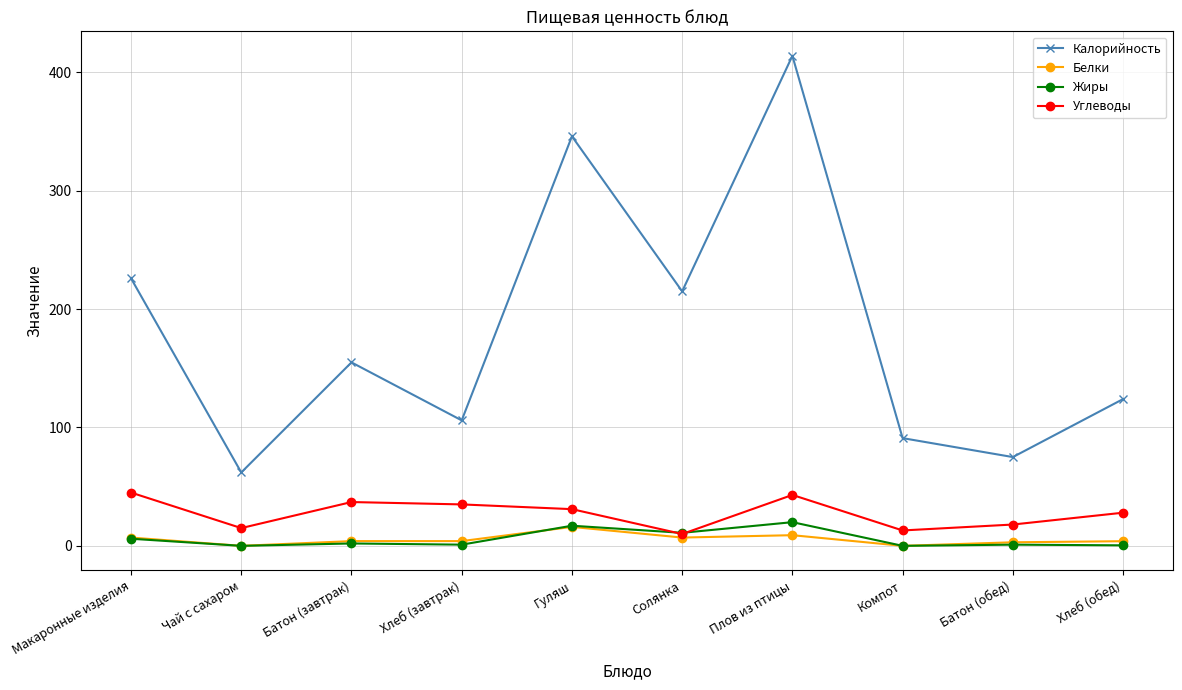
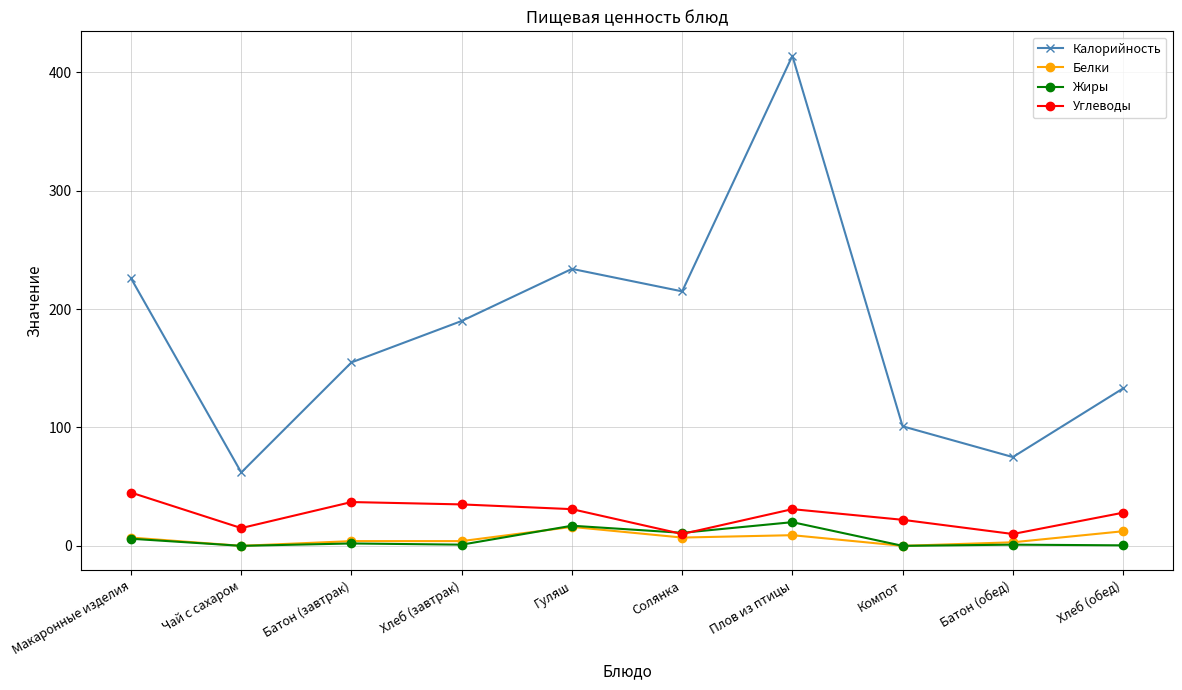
  {
    "Калорийность": {
      "Макаронные изделия": 226,
      "Чай с сахаром": 62,
      "Батон (завтрак)": 155,
-     "Хлеб (завтрак)": 106,
-     "Гуляш": 346,
+     "Хлеб (завтрак)": 190,
+     "Гуляш": 234,
      "Солянка": 215,
      "Плов из птицы": 414,
-     "Компот": 91,
+     "Компот": 101,
      "Батон (обед)": 75,
-     "Хлеб (обед)": 124
+     "Хлеб (обед)": 133
    },
    "Белки": {
      "Хлеб (завтрак)": 4,
      "Солянка": 7,
      "Плов из птицы": 9,
-     "Хлеб (обед)": 4
+     "Хлеб (обед)": 12
    },
    "Жиры": {
      "Хлеб (завтрак)": 1,
      "Плов из птицы": 20,
      "Хлеб (обед)": 0
    },
    "Углеводы": {
      "Макаронные изделия": 45,
      "Чай с сахаром": 15,
      "Батон (завтрак)": 37,
      "Хлеб (завтрак)": 35,
      "Гуляш": 31,
-     "Плов из птицы": 43,
-     "Компот": 13,
-     "Батон (обед)": 18,
+     "Плов из птицы": 31,
+     "Компот": 22,
+     "Батон (обед)": 10,
      "Хлеб (обед)": 28
    }
  }
